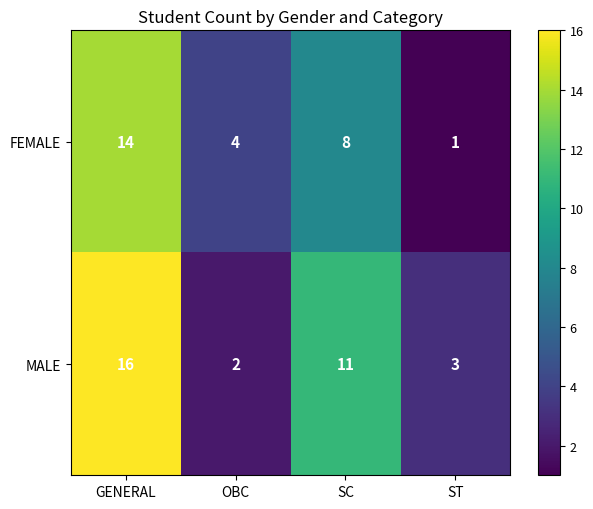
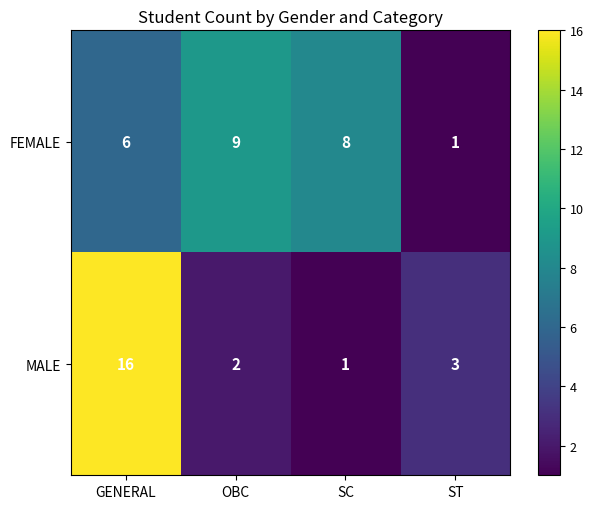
  {
    "FEMALE": {
-     "GENERAL": 14,
-     "OBC": 4,
+     "GENERAL": 6,
+     "OBC": 9,
      "SC": 8,
      "ST": 1
    },
    "MALE": {
      "GENERAL": 16,
      "OBC": 2,
-     "SC": 11,
+     "SC": 1,
      "ST": 3
    }
  }
